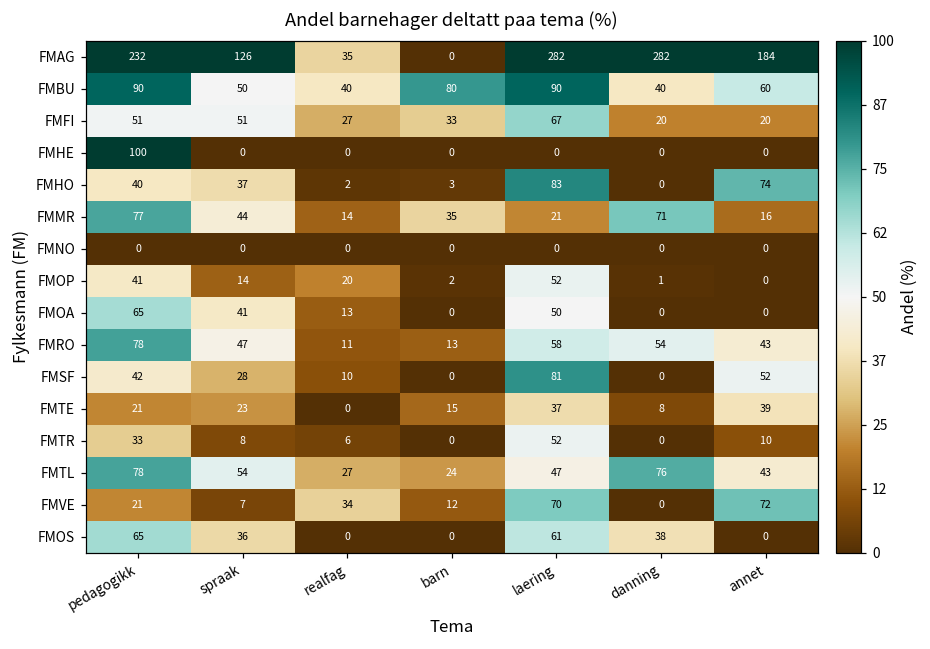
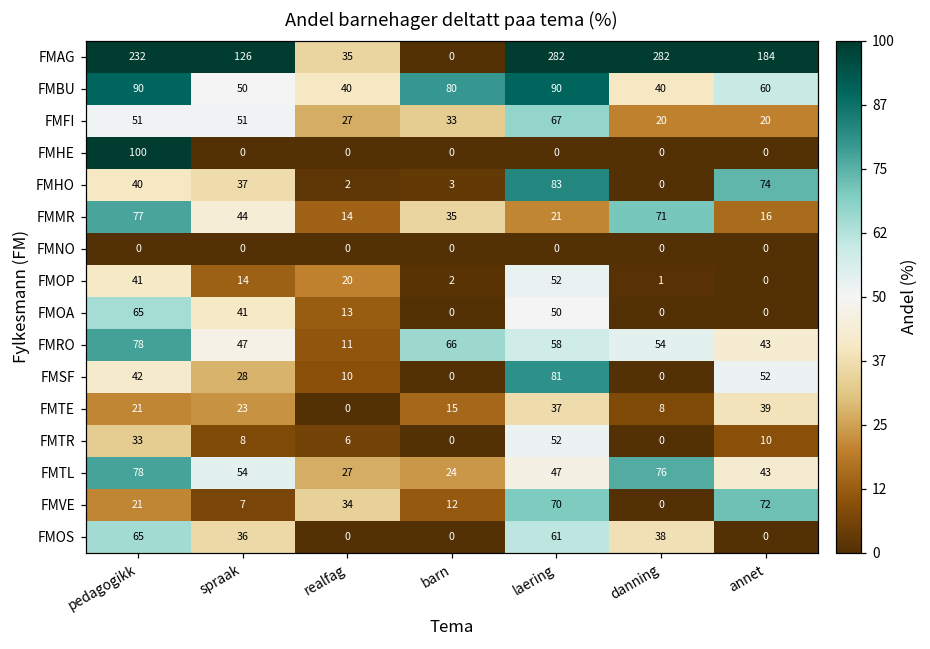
  {
    "FMAG": {
      "pedagogikk": 232,
      "spraak": 126,
      "realfag": 35,
      "barn": 0,
      "laering": 282,
      "danning": 282,
      "annet": 184
    },
    "FMBU": {
      "pedagogikk": 90,
      "spraak": 50,
      "realfag": 40,
      "barn": 80,
      "laering": 90,
      "danning": 40,
      "annet": 60
    },
    "FMFI": {
      "pedagogikk": 51,
      "spraak": 51,
      "realfag": 27,
      "barn": 33,
      "laering": 67,
      "danning": 20,
      "annet": 20
    },
    "FMHE": {
      "pedagogikk": 100,
      "spraak": 0,
      "realfag": 0,
      "barn": 0,
      "laering": 0,
      "danning": 0,
      "annet": 0
    },
    "FMHO": {
      "pedagogikk": 40,
      "spraak": 37,
      "realfag": 2,
      "barn": 3,
      "laering": 83,
      "danning": 0,
      "annet": 74
    },
    "FMMR": {
      "pedagogikk": 77,
      "spraak": 44,
      "realfag": 14,
      "barn": 35,
      "laering": 21,
      "danning": 71,
      "annet": 16
    },
    "FMNO": {
      "pedagogikk": 0,
      "spraak": 0,
      "realfag": 0,
      "barn": 0,
      "laering": 0,
      "danning": 0,
      "annet": 0
    },
    "FMOP": {
      "pedagogikk": 41,
      "spraak": 14,
      "realfag": 20,
      "barn": 2,
      "laering": 52,
      "danning": 1,
      "annet": 0
    },
    "FMOA": {
      "pedagogikk": 65,
      "spraak": 41,
      "realfag": 13,
      "barn": 0,
      "laering": 50,
      "danning": 0,
      "annet": 0
    },
    "FMRO": {
      "pedagogikk": 78,
      "spraak": 47,
      "realfag": 11,
-     "barn": 13,
+     "barn": 66,
      "laering": 58,
      "danning": 54,
      "annet": 43
    },
    "FMSF": {
      "pedagogikk": 42,
      "spraak": 28,
      "realfag": 10,
      "barn": 0,
      "laering": 81,
      "danning": 0,
      "annet": 52
    },
    "FMTE": {
      "pedagogikk": 21,
      "spraak": 23,
      "realfag": 0,
      "barn": 15,
      "laering": 37,
      "danning": 8,
      "annet": 39
    },
    "FMTR": {
      "pedagogikk": 33,
      "spraak": 8,
      "realfag": 6,
      "barn": 0,
      "laering": 52,
      "danning": 0,
      "annet": 10
    },
    "FMTL": {
      "pedagogikk": 78,
      "spraak": 54,
      "realfag": 27,
      "barn": 24,
      "laering": 47,
      "danning": 76,
      "annet": 43
    },
    "FMVE": {
      "pedagogikk": 21,
      "spraak": 7,
      "realfag": 34,
      "barn": 12,
      "laering": 70,
      "danning": 0,
      "annet": 72
    },
    "FMOS": {
      "pedagogikk": 65,
      "spraak": 36,
      "realfag": 0,
      "barn": 0,
      "laering": 61,
      "danning": 38,
      "annet": 0
    }
  }
